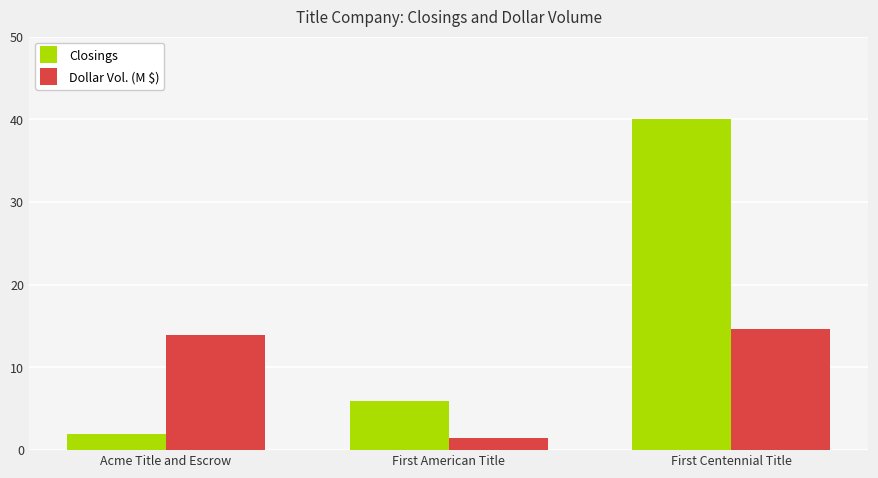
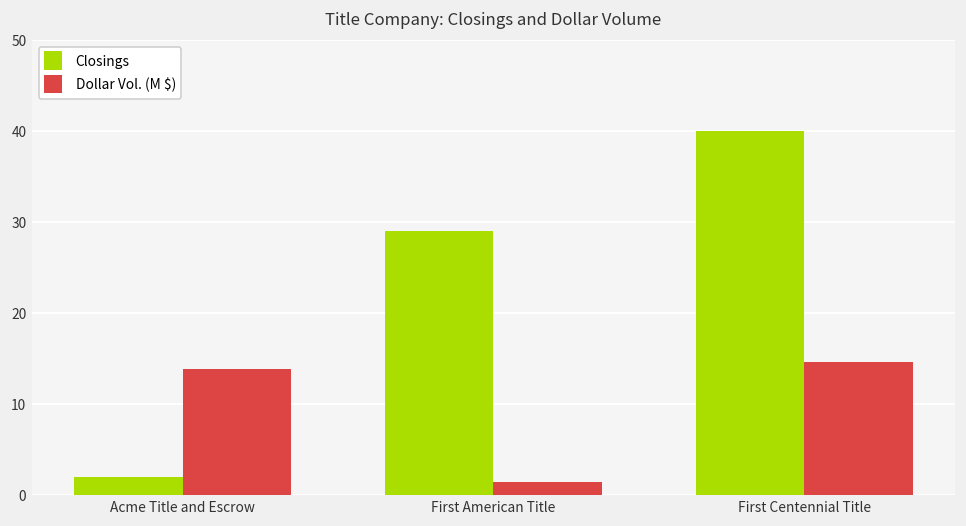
  {
    "Closings": {
      "Acme Title and Escrow": 2,
-     "First American Title": 6,
+     "First American Title": 29,
      "First Centennial Title": 40
    },
    "Dollar Vol. (M $)": {
      "Acme Title and Escrow": 14,
      "First American Title": 2,
      "First Centennial Title": 15
    }
  }
